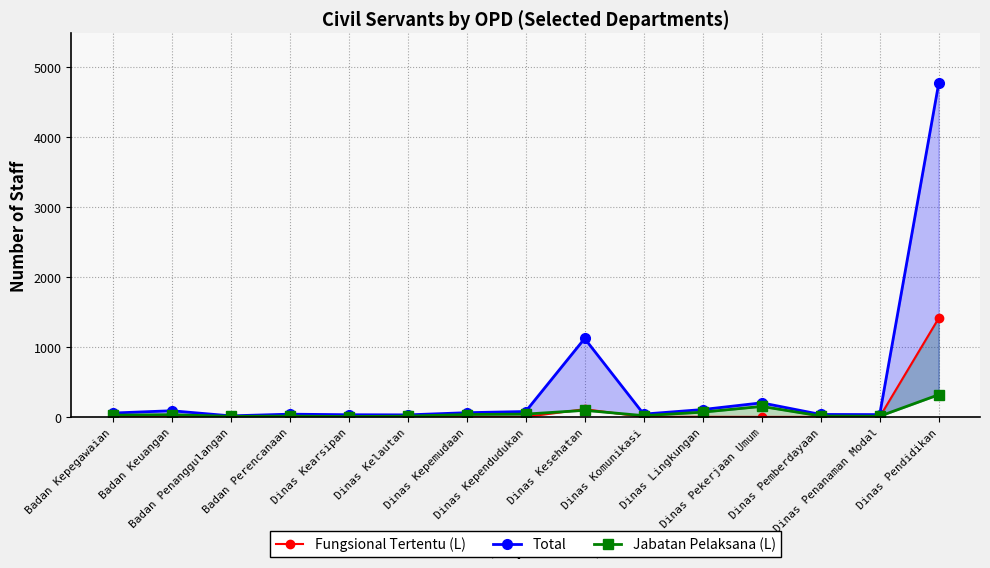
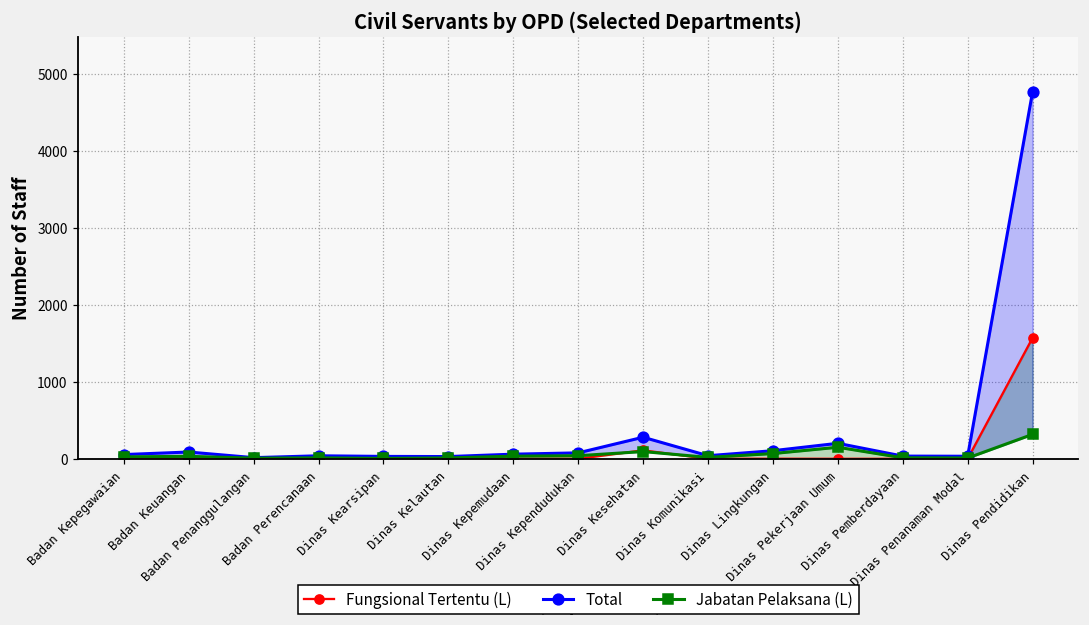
  {
    "Fungsional Tertentu (L)": {
      "Dinas Kependudukan": 0,
      "Dinas Lingkungan": 0,
      "Dinas Pekerjaan Umum": 0,
-     "Dinas Pendidikan": 1400
+     "Dinas Pendidikan": 1600
    },
    "Total": {
      "Badan Keuangan": 100,
      "Dinas Kependudukan": 100,
-     "Dinas Kesehatan": 1100,
+     "Dinas Kesehatan": 300,
      "Dinas Lingkungan": 100,
      "Dinas Pekerjaan Umum": 200,
      "Dinas Pendidikan": 4800
    }
  }
